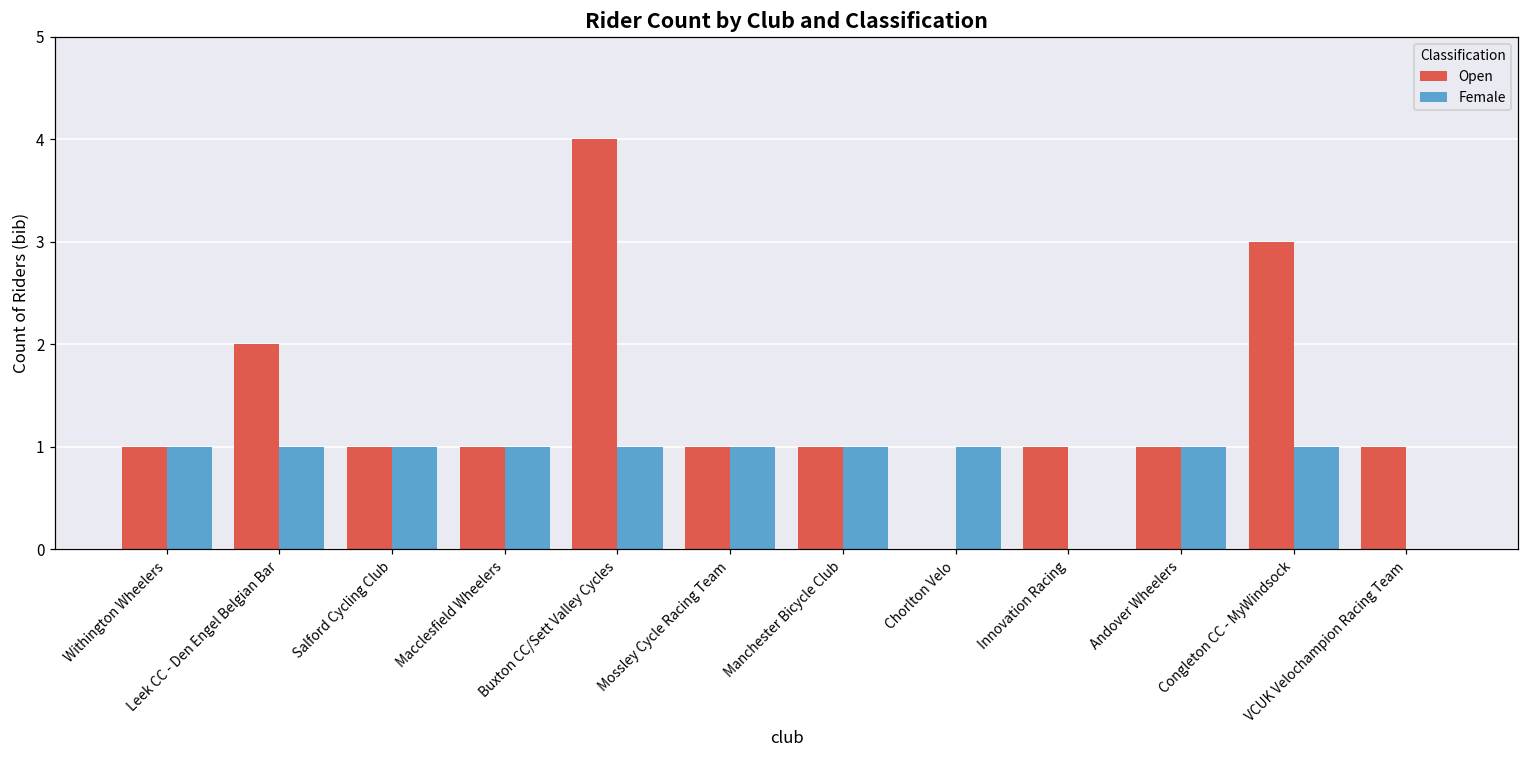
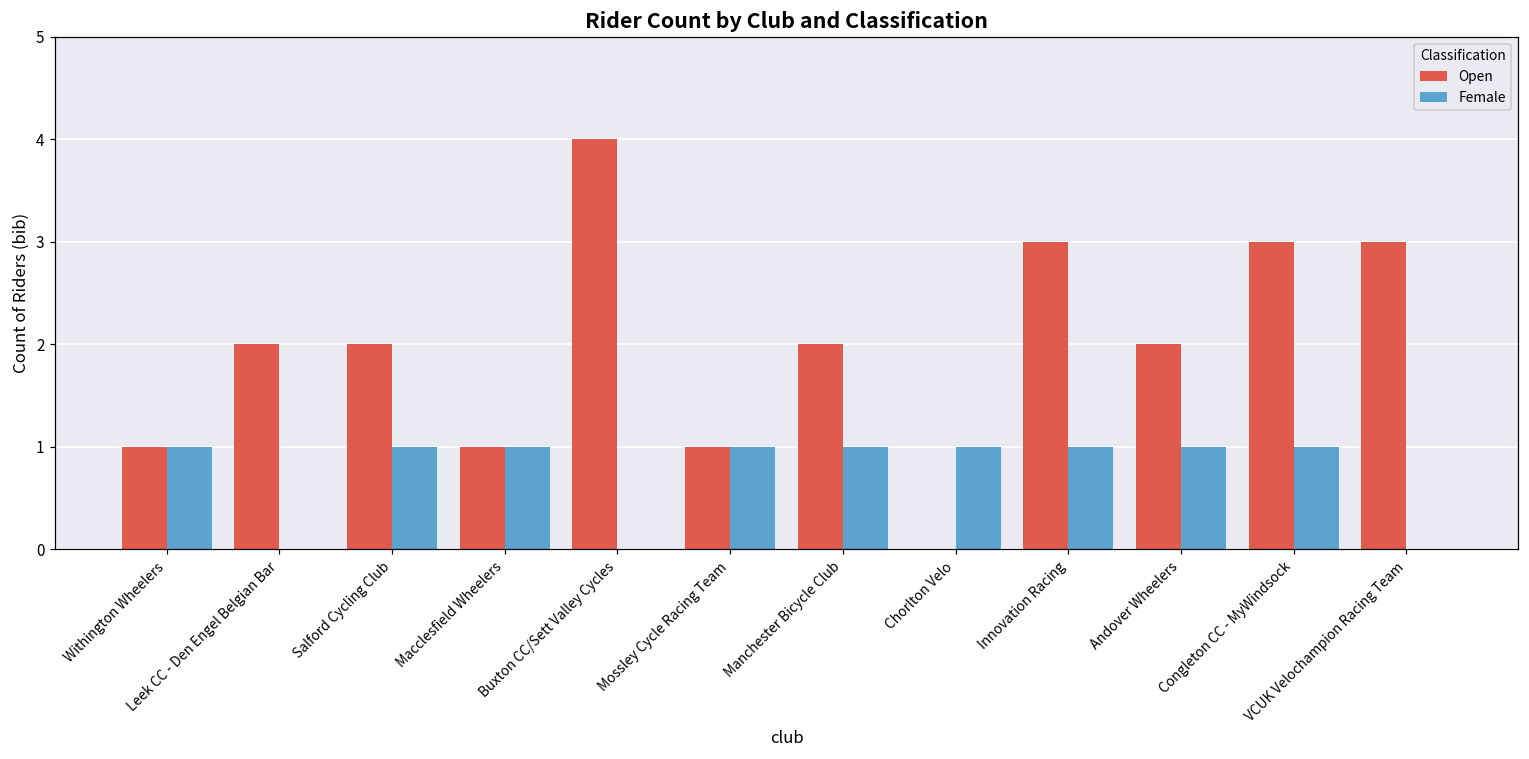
  {
    "Open": {
      "Withington Wheelers": 1,
      "Leek CC - Den Engel Belgian Bar": 2,
-     "Salford Cycling Club": 1,
+     "Salford Cycling Club": 2,
      "Macclesfield Wheelers": 1,
      "Buxton CC/Sett Valley Cycles": 4,
      "Mossley Cycle Racing Team": 1,
-     "Manchester Bicycle Club": 1,
+     "Manchester Bicycle Club": 2,
      "Chorlton Velo": 0,
-     "Innovation Racing": 1,
-     "Andover Wheelers": 1,
+     "Innovation Racing": 3,
+     "Andover Wheelers": 2,
      "Congleton CC - MyWindsock": 3,
-     "VCUK Velochampion Racing Team": 1
+     "VCUK Velochampion Racing Team": 3
    },
    "Female": {
      "Withington Wheelers": 1,
-     "Leek CC - Den Engel Belgian Bar": 1,
+     "Leek CC - Den Engel Belgian Bar": 0,
      "Salford Cycling Club": 1,
      "Macclesfield Wheelers": 1,
-     "Buxton CC/Sett Valley Cycles": 1,
+     "Buxton CC/Sett Valley Cycles": 0,
      "Mossley Cycle Racing Team": 1,
      "Manchester Bicycle Club": 1,
      "Chorlton Velo": 1,
-     "Innovation Racing": 0,
+     "Innovation Racing": 1,
      "Andover Wheelers": 1,
      "Congleton CC - MyWindsock": 1,
      "VCUK Velochampion Racing Team": 0
    }
  }
